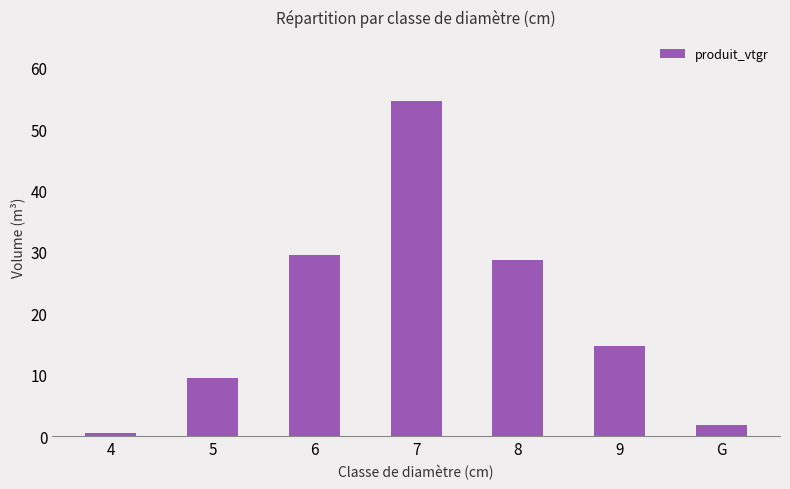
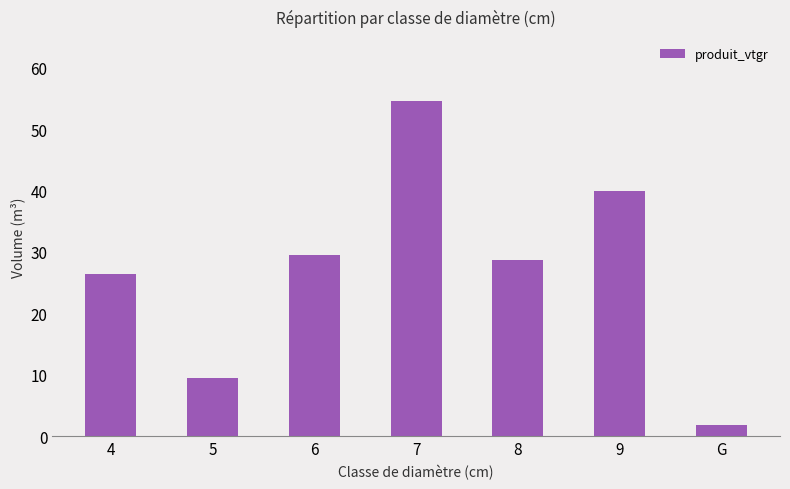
  {
-   "4": 1,
+   "4": 26,
    "5": 9,
    "6": 30,
    "7": 55,
    "8": 29,
-   "9": 15,
+   "9": 40,
    "G": 2
  }
